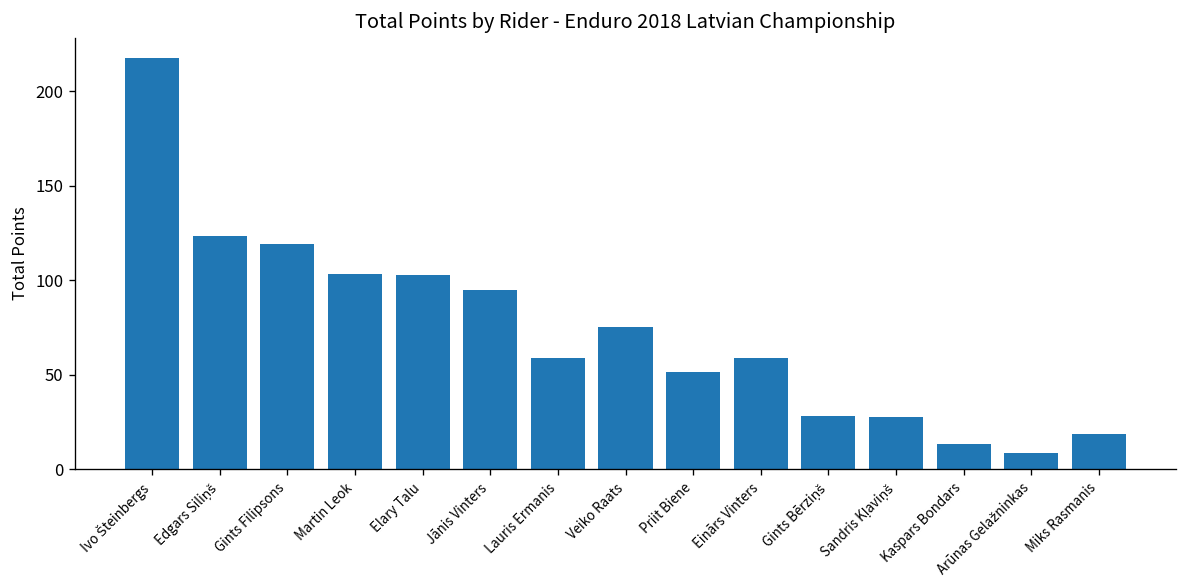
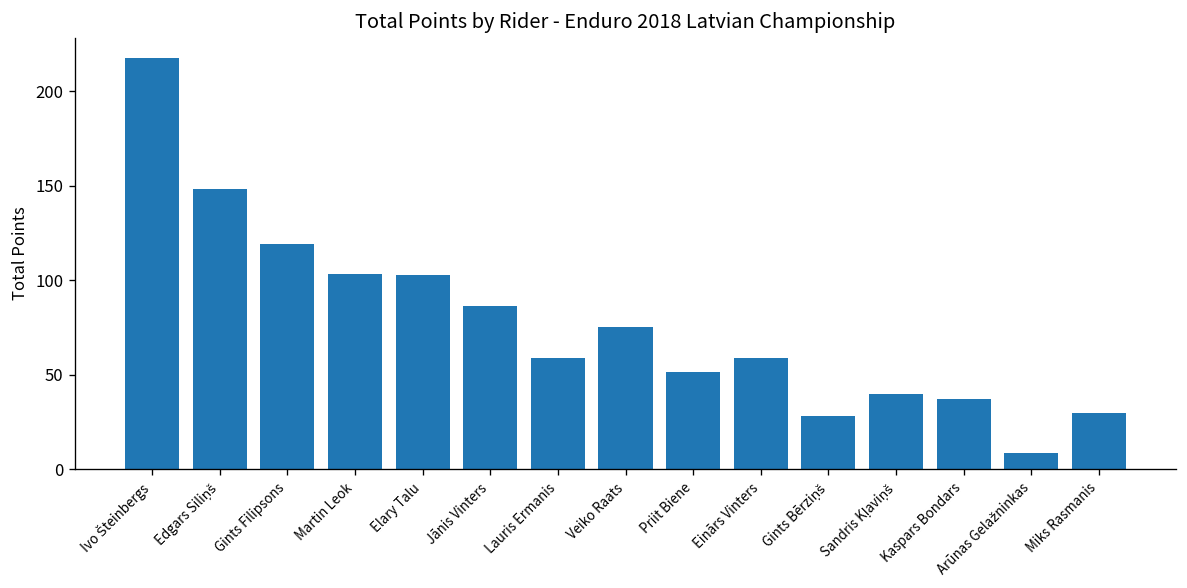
  {
    "Ivo Šteinbergs": 218,
-   "Edgars Siliņš": 124,
+   "Edgars Siliņš": 148,
    "Gints Filipsons": 119,
    "Martin Leok": 103,
    "Elary Talu": 103,
-   "Jānis Vinters": 95,
+   "Jānis Vinters": 86,
    "Lauris Ermanis": 59,
    "Veiko Raats": 76,
    "Priit Biene": 51,
    "Einārs Vinters": 59,
    "Gints Bērziņš": 28,
-   "Sandris Kļaviņš": 28,
-   "Kaspars Bondars": 14,
+   "Sandris Kļaviņš": 40,
+   "Kaspars Bondars": 37,
    "Arūnas Gelažninkas": 9,
-   "Miks Rasmanis": 19
+   "Miks Rasmanis": 30
  }
